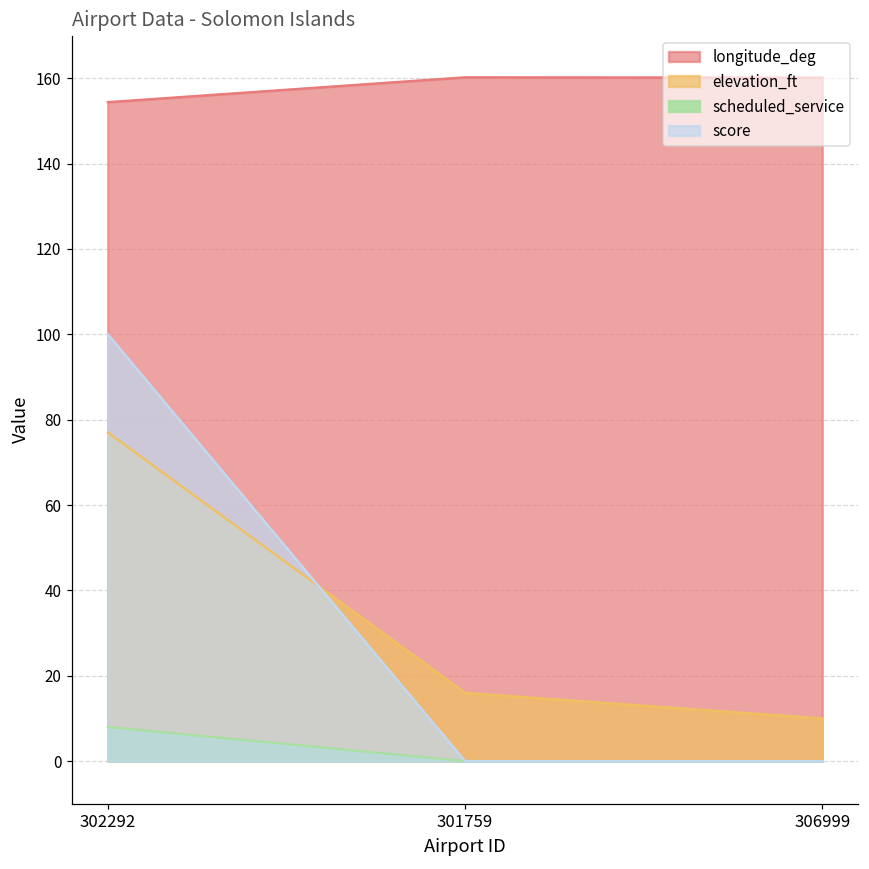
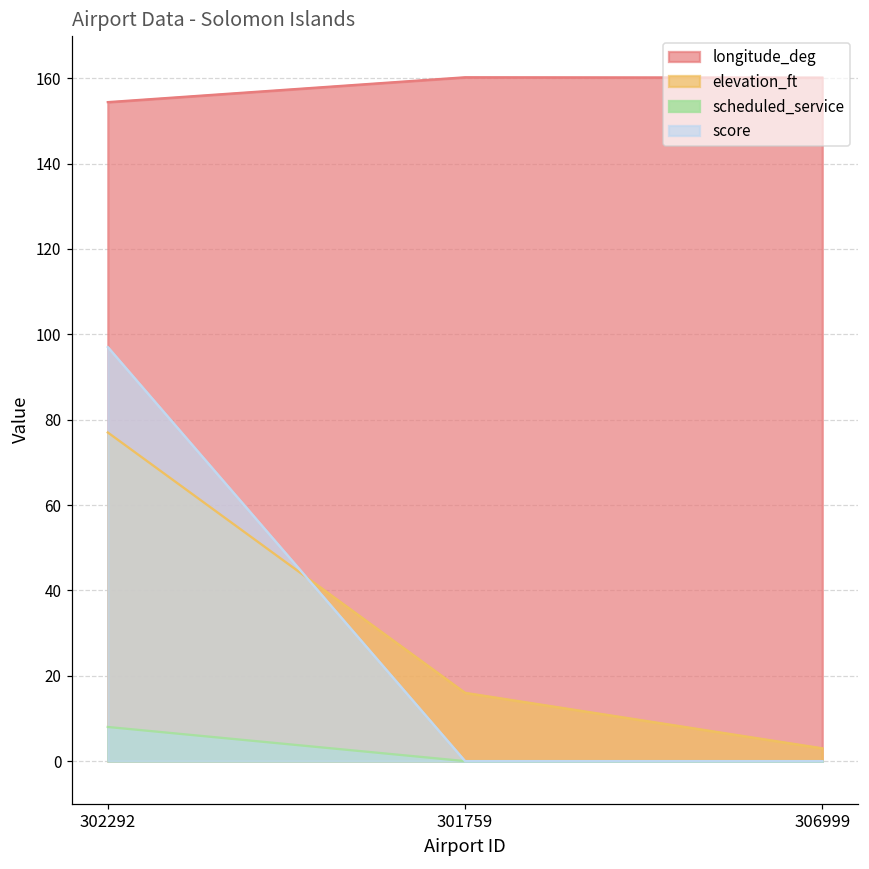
  {
    "longitude_deg": {
      "302292": 154,
      "301759": 160
    },
    "elevation_ft": {
      "302292": 77,
      "301759": 16,
-     "306999": 10
+     "306999": 3
    },
    "scheduled_service": {
      "302292": 8
    },
    "score": {
-     "302292": 100
+     "302292": 97
    }
  }
